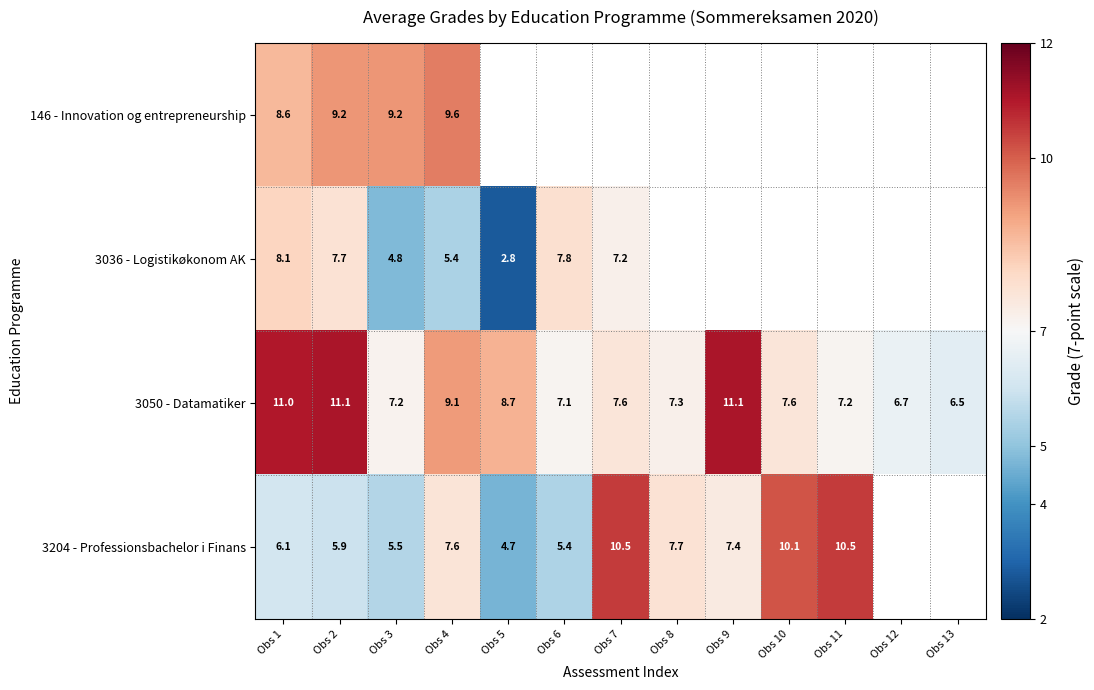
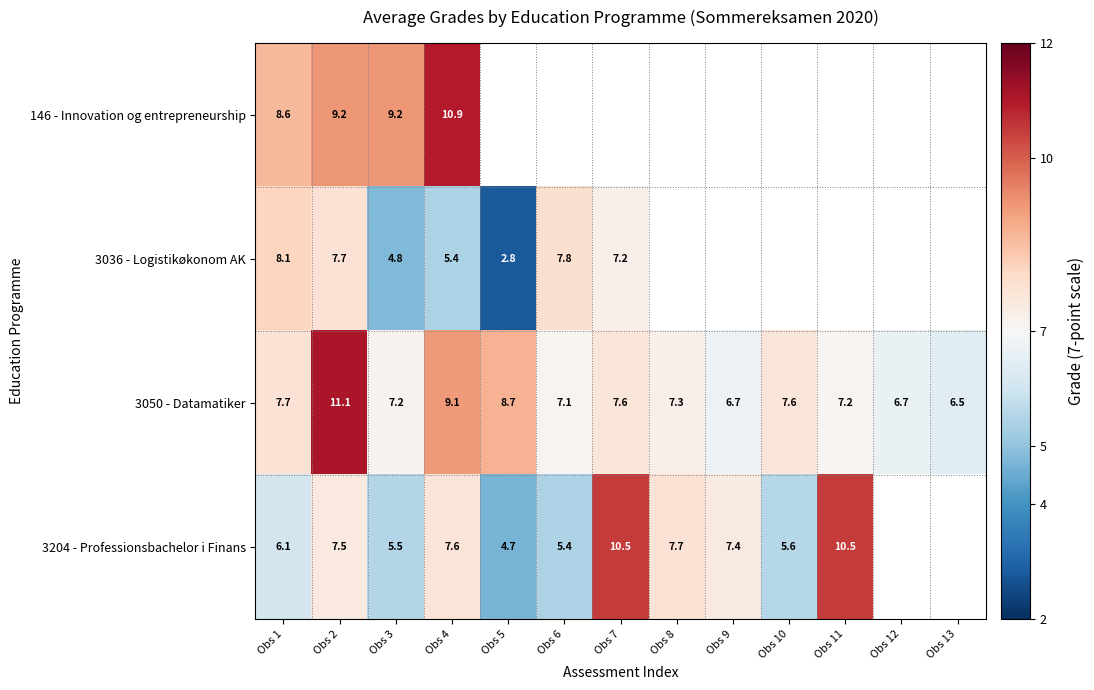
  {
    "146 - Innovation og entrepreneurship": {
      "Obs 1": 8.6,
      "Obs 2": 9.2,
      "Obs 3": 9.2,
-     "Obs 4": 9.6
+     "Obs 4": 10.9
    },
    "3036 - Logistikøkonom AK": {
      "Obs 1": 8.1,
      "Obs 2": 7.7,
      "Obs 3": 4.8,
      "Obs 4": 5.4,
      "Obs 5": 2.8,
      "Obs 6": 7.8,
      "Obs 7": 7.2
    },
    "3050 - Datamatiker": {
-     "Obs 1": 11.0,
+     "Obs 1": 7.7,
      "Obs 2": 11.1,
      "Obs 3": 7.2,
      "Obs 4": 9.1,
      "Obs 5": 8.7,
      "Obs 6": 7.1,
      "Obs 7": 7.6,
      "Obs 8": 7.3,
-     "Obs 9": 11.1,
+     "Obs 9": 6.7,
      "Obs 10": 7.6,
      "Obs 11": 7.2,
      "Obs 12": 6.7,
      "Obs 13": 6.5
    },
    "3204 - Professionsbachelor i Finans": {
      "Obs 1": 6.1,
-     "Obs 2": 5.9,
+     "Obs 2": 7.5,
      "Obs 3": 5.5,
      "Obs 4": 7.6,
      "Obs 5": 4.7,
      "Obs 6": 5.4,
      "Obs 7": 10.5,
      "Obs 8": 7.7,
      "Obs 9": 7.4,
-     "Obs 10": 10.1,
+     "Obs 10": 5.6,
      "Obs 11": 10.5
    }
  }
